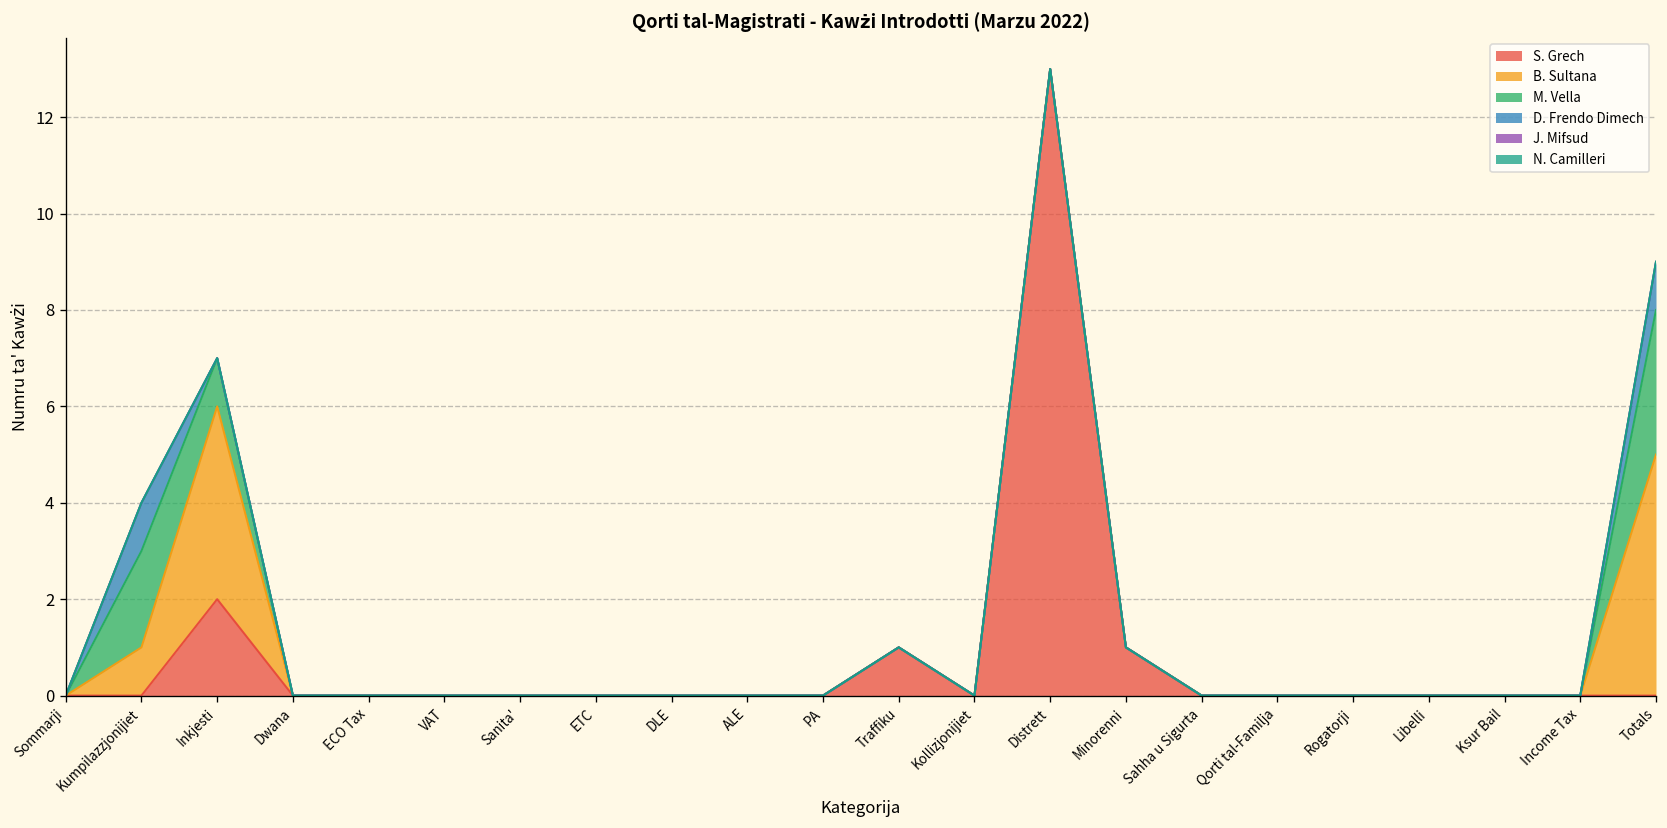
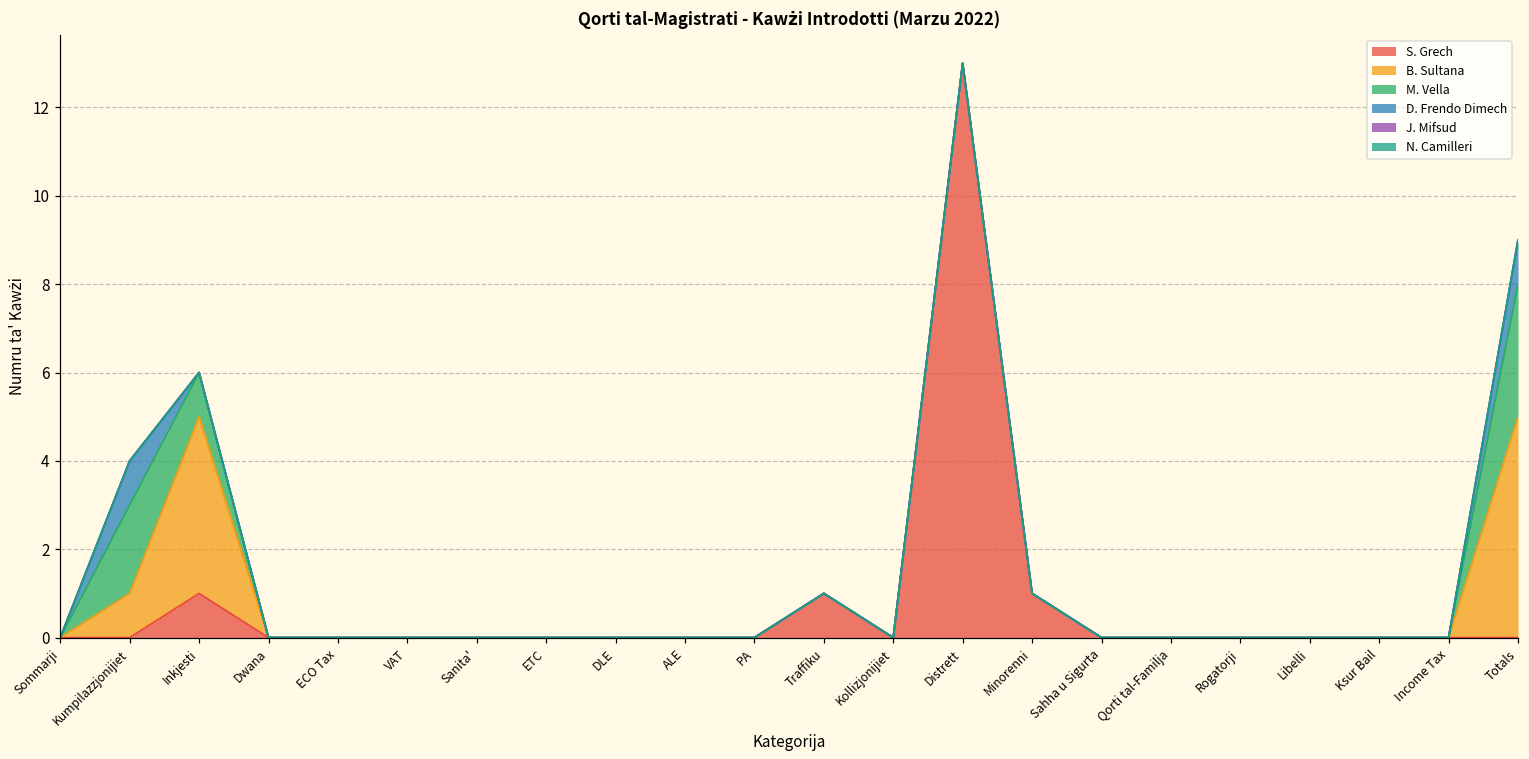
  {
    "S. Grech": {
      "Kumpilazzjonijiet": 0,
-     "Inkjesti": 2,
+     "Inkjesti": 1,
      "Totals": 0
    },
    "B. Sultana": {
      "Kumpilazzjonijiet": 1,
      "Totals": 5
    }
  }
